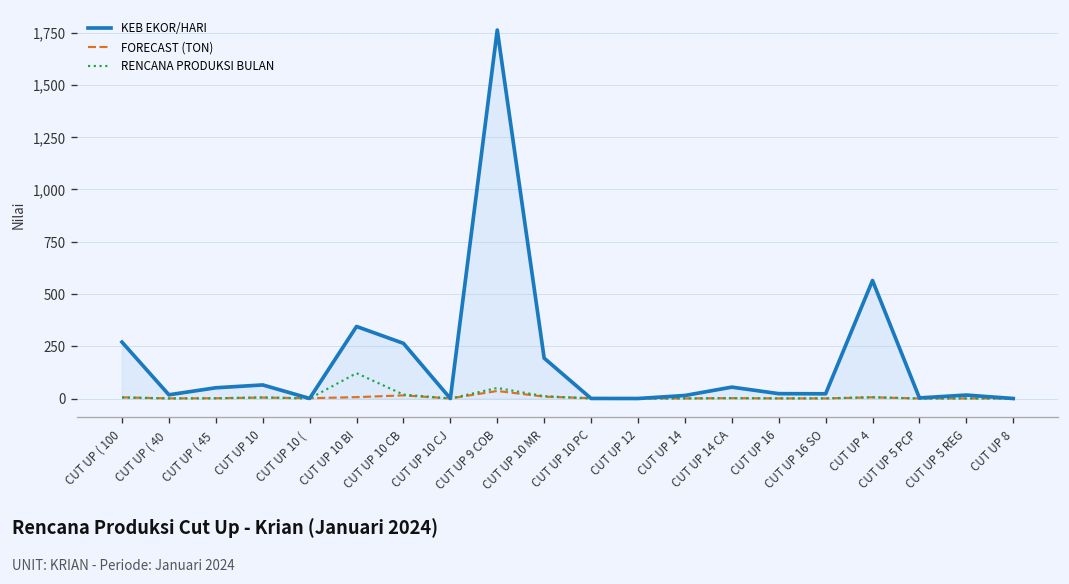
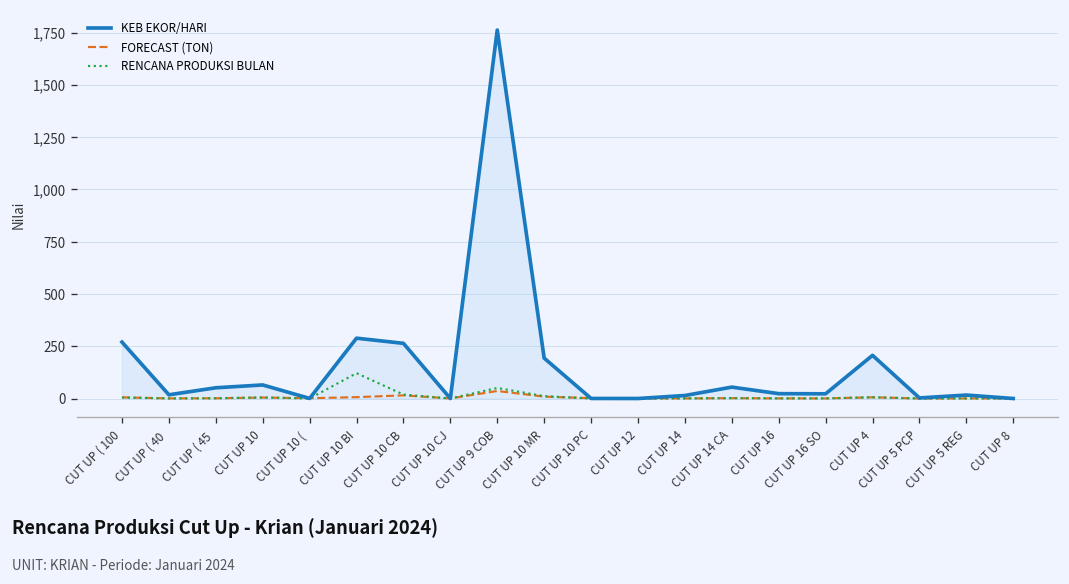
  {
    "KEB EKOR/HARI": {
      "CUT UP ( 100": "270",
      "CUT UP ( 40": "20",
      "CUT UP ( 45": "50",
      "CUT UP 10": "60",
-     "CUT UP 10 BI": "340",
+     "CUT UP 10 BI": "290",
      "CUT UP 10 CB": "260",
      "CUT UP 9 COB": "1,760",
      "CUT UP 10 MR": "190",
      "CUT UP 14 CA": "50",
      "CUT UP 16": "20",
      "CUT UP 16 SO": "20",
-     "CUT UP 4": "560",
+     "CUT UP 4": "210",
      "CUT UP 5 REG": "20"
    },
    "FORECAST (TON)": {
      "CUT UP 10 BI": "10",
      "CUT UP 9 COB": "40"
    },
    "RENCANA PRODUKSI BULAN": {
      "CUT UP 10 BI": "120",
      "CUT UP 9 COB": "50"
    }
  }
